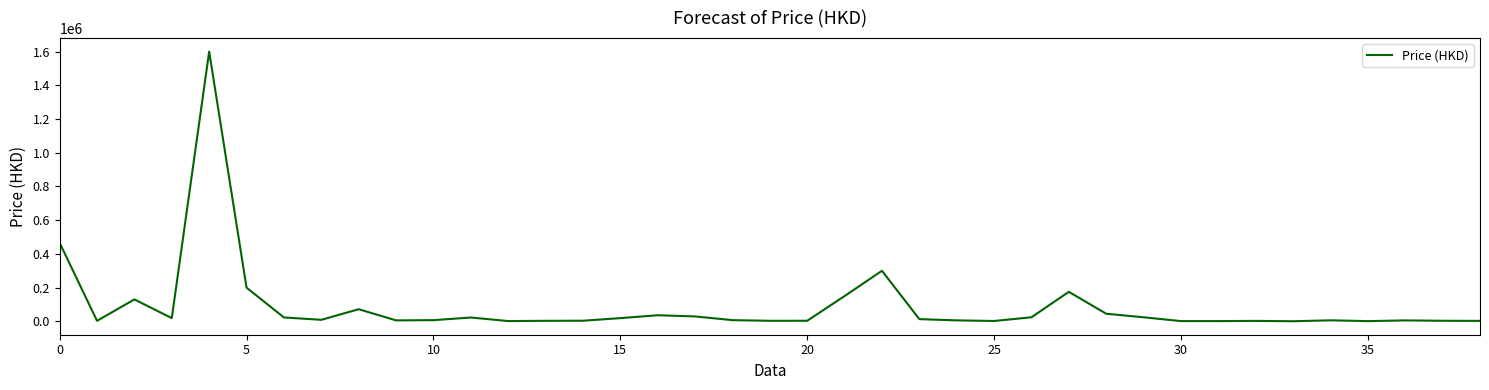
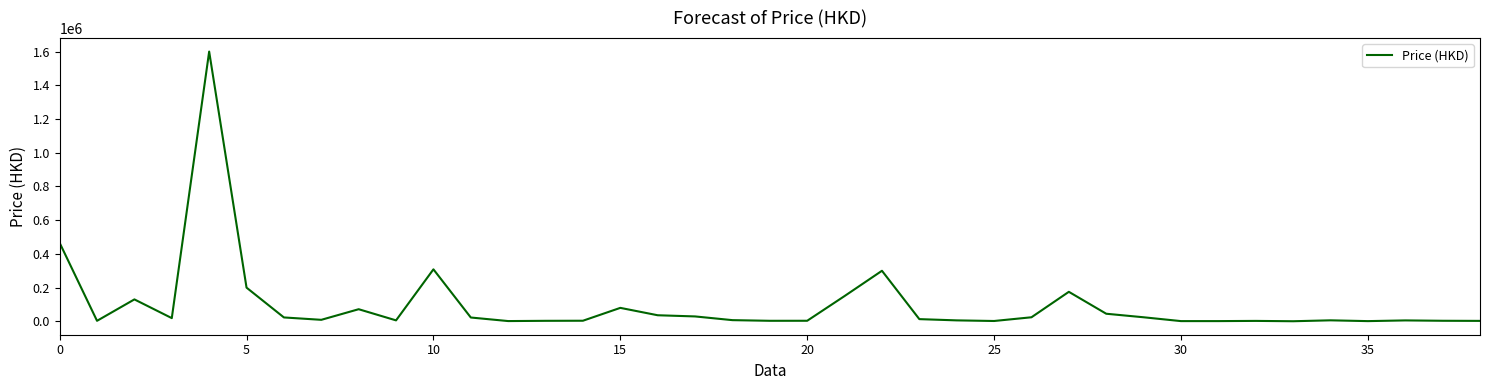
  {
    "0": 470000,
    "5": 200000,
-   "10": 10000,
-   "15": 20000,
+   "10": 310000,
+   "15": 80000,
    "20": 0,
    "25": 0,
    "30": 0,
    "35": 0
  }
